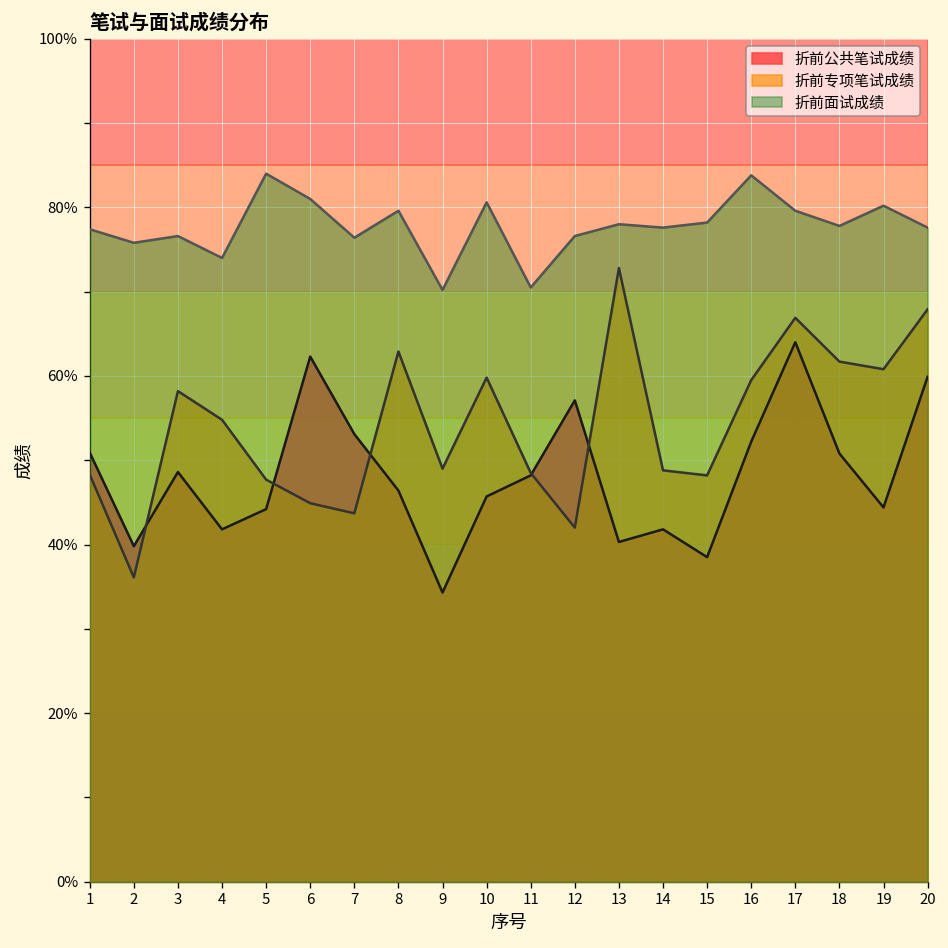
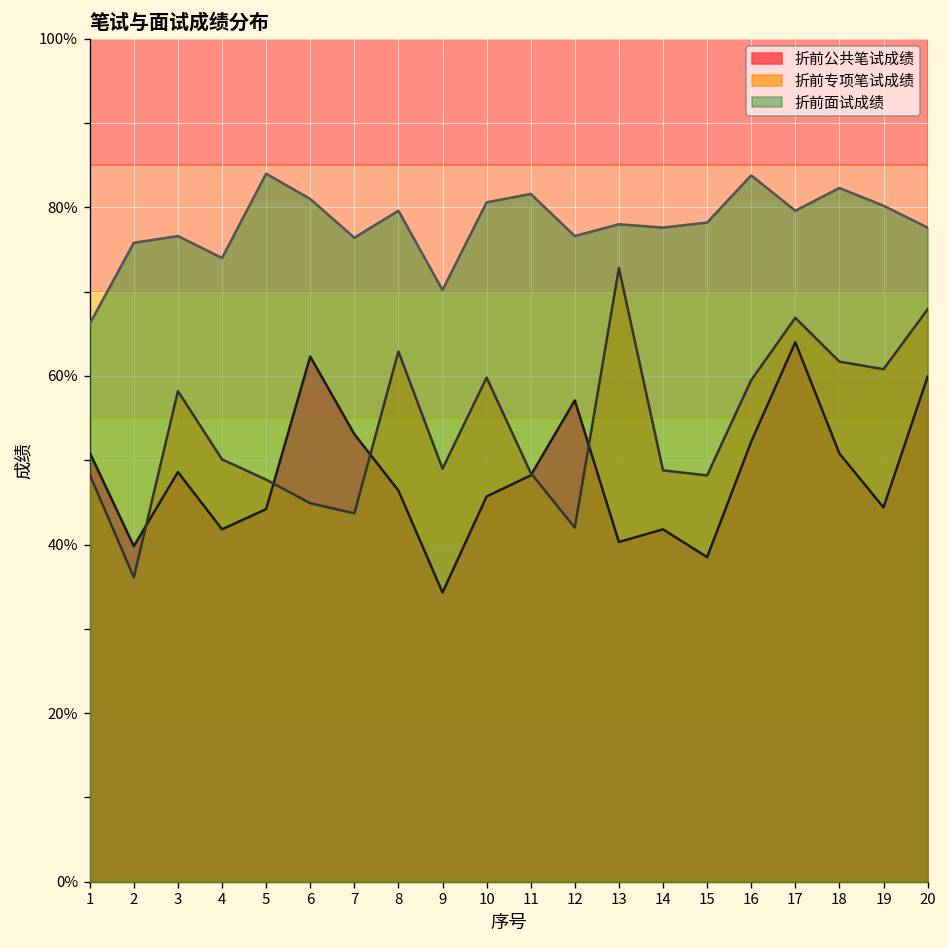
  {
    "折前公共笔试成绩": {
      "1": "51%",
      "2": "40%",
      "3": "49%",
      "4": "42%",
      "5": "44%",
      "6": "62%",
      "7": "53%",
      "8": "46%",
      "9": "34%",
      "10": "46%",
      "12": "57%",
      "13": "40%",
      "14": "42%",
      "15": "39%",
      "16": "52%",
      "17": "64%",
      "18": "51%",
      "19": "44%",
      "20": "60%"
    },
    "折前专项笔试成绩": {
      "1": "48%",
      "2": "36%",
      "3": "58%",
-     "4": "55%",
+     "4": "50%",
      "5": "48%",
      "6": "45%",
      "7": "44%",
      "8": "63%",
      "9": "49%",
      "10": "60%",
      "12": "42%",
      "13": "73%",
      "14": "49%",
      "15": "48%",
      "16": "60%",
      "17": "67%",
      "18": "62%",
      "19": "61%",
      "20": "68%"
    },
    "折前面试成绩": {
-     "1": "77%",
+     "1": "66%",
      "2": "76%",
      "3": "77%",
      "4": "74%",
      "5": "84%",
      "6": "81%",
      "7": "76%",
      "8": "80%",
      "9": "70%",
      "10": "81%",
-     "11": "71%",
+     "11": "82%",
      "12": "77%",
      "13": "78%",
      "14": "78%",
      "15": "78%",
      "16": "84%",
      "17": "80%",
-     "18": "78%",
+     "18": "82%",
      "19": "80%",
      "20": "78%"
    }
  }
